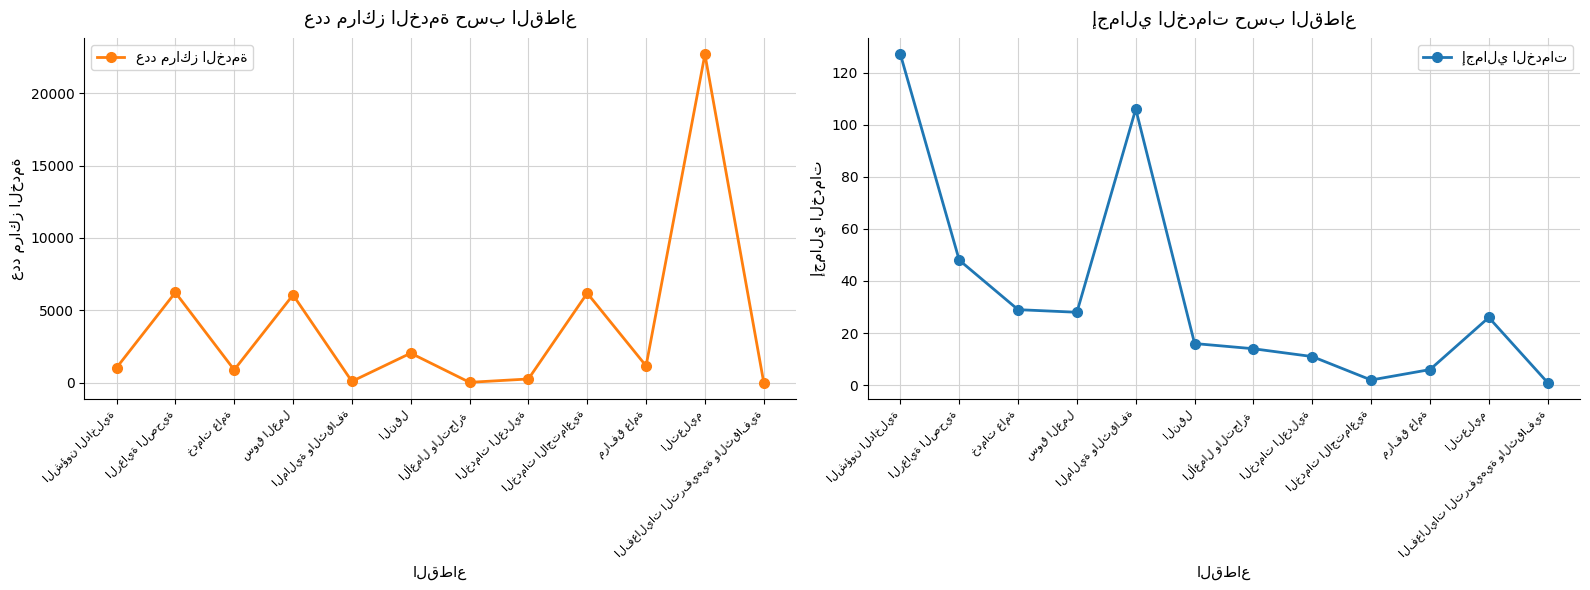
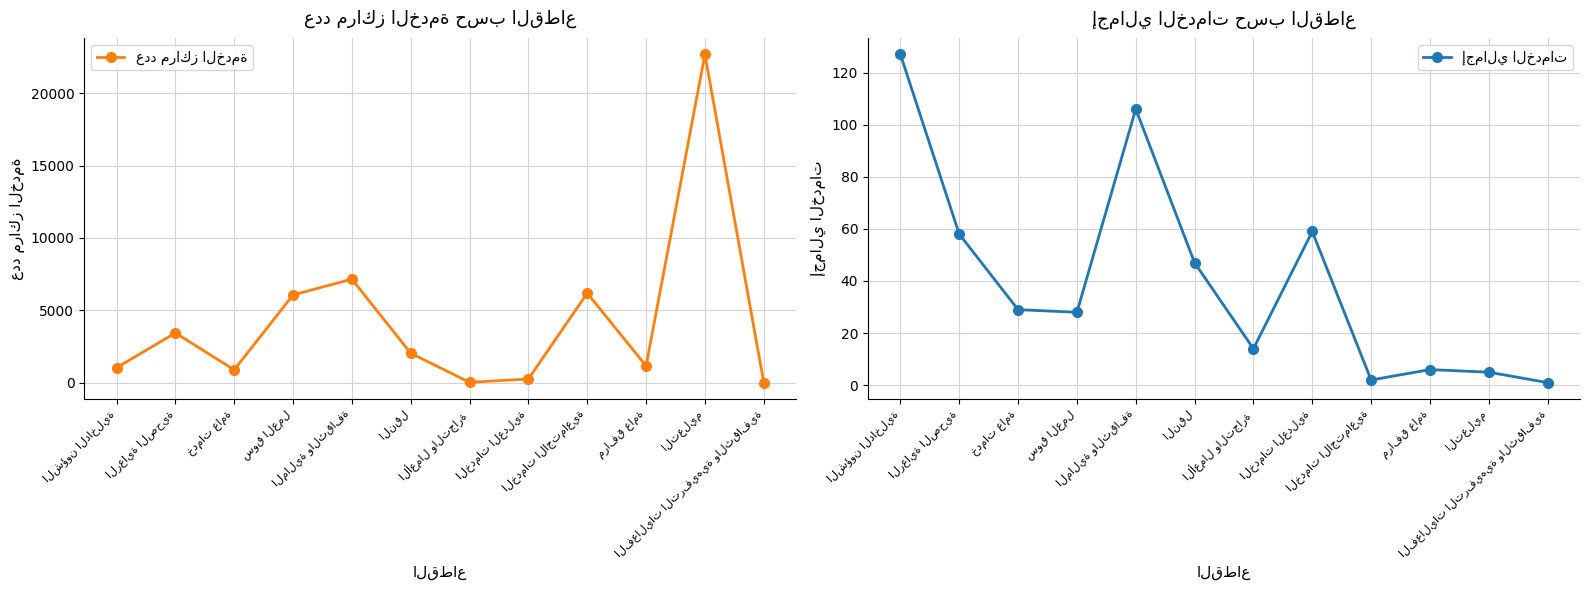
  {
    "عدد مراكز الخدمة حسب القطاع": {
      "الشؤون الداخلية": 1000,
-     "الرعاية الصحية": 6200,
+     "الرعاية الصحية": 3400,
      "خدمات عامة": 900,
      "سوق العمل": 6100,
-     "المالية والثقافة": 100,
+     "المالية والثقافة": 7200,
      "النقل": 2000,
      "الأعمال والتجارة": 0,
      "الخدمات العدلية": 300,
      "الخدمات الاجتماعية": 6200,
      "مرافق عامة": 1200,
      "التعليم": 22700,
      "الفعاليات الترفيهية والثقافية": 0
    },
    "إجمالي الخدمات حسب القطاع": {
      "الشؤون الداخلية": 127,
-     "الرعاية الصحية": 48,
+     "الرعاية الصحية": 58,
      "خدمات عامة": 29,
      "سوق العمل": 28,
      "المالية والثقافة": 106,
-     "النقل": 16,
+     "النقل": 47,
      "الأعمال والتجارة": 14,
-     "الخدمات العدلية": 11,
+     "الخدمات العدلية": 59,
      "الخدمات الاجتماعية": 2,
      "مرافق عامة": 6,
-     "التعليم": 26,
+     "التعليم": 5,
      "الفعاليات الترفيهية والثقافية": 1
    }
  }
